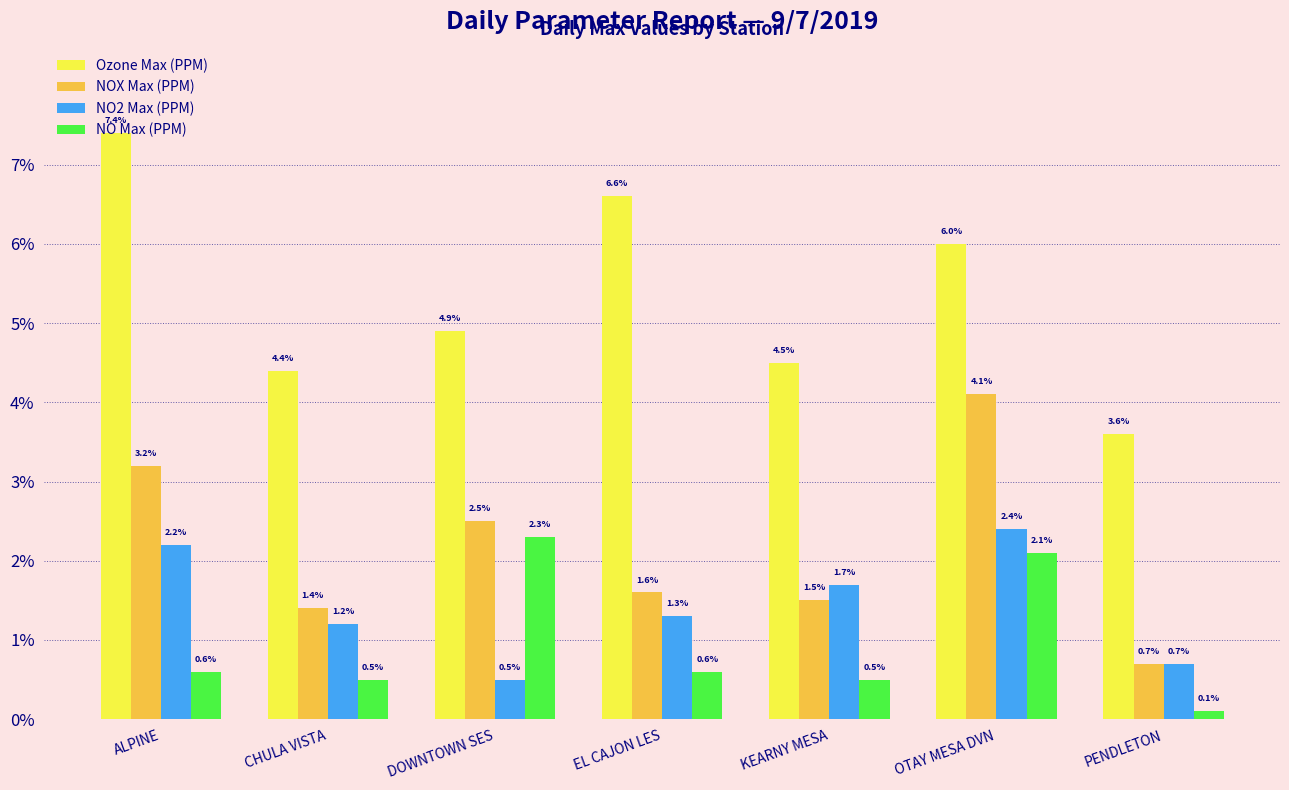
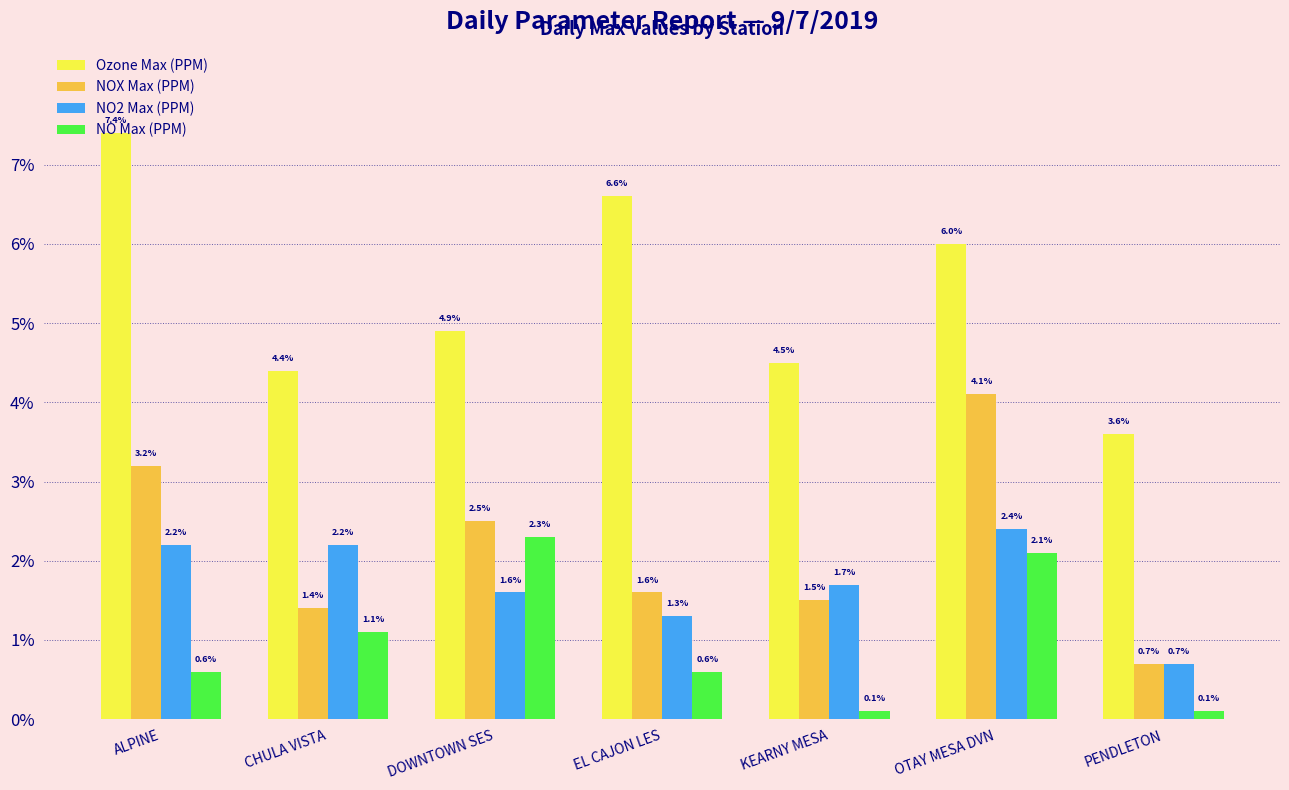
  {
    "NO2 Max (PPM)": {
      "ALPINE": "2.2%",
-     "CHULA VISTA": "1.2%",
-     "DOWNTOWN SES": "0.5%",
+     "CHULA VISTA": "2.2%",
+     "DOWNTOWN SES": "1.6%",
      "EL CAJON LES": "1.3%",
      "KEARNY MESA": "1.7%",
      "OTAY MESA DVN": "2.4%",
      "PENDLETON": "0.7%"
    },
    "NO Max (PPM)": {
      "ALPINE": "0.6%",
-     "CHULA VISTA": "0.5%",
+     "CHULA VISTA": "1.1%",
      "DOWNTOWN SES": "2.3%",
      "EL CAJON LES": "0.6%",
-     "KEARNY MESA": "0.5%",
+     "KEARNY MESA": "0.1%",
      "OTAY MESA DVN": "2.1%",
      "PENDLETON": "0.1%"
    }
  }
